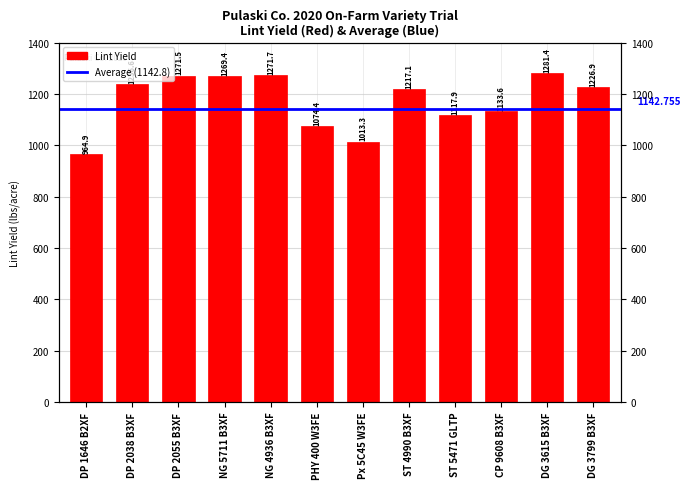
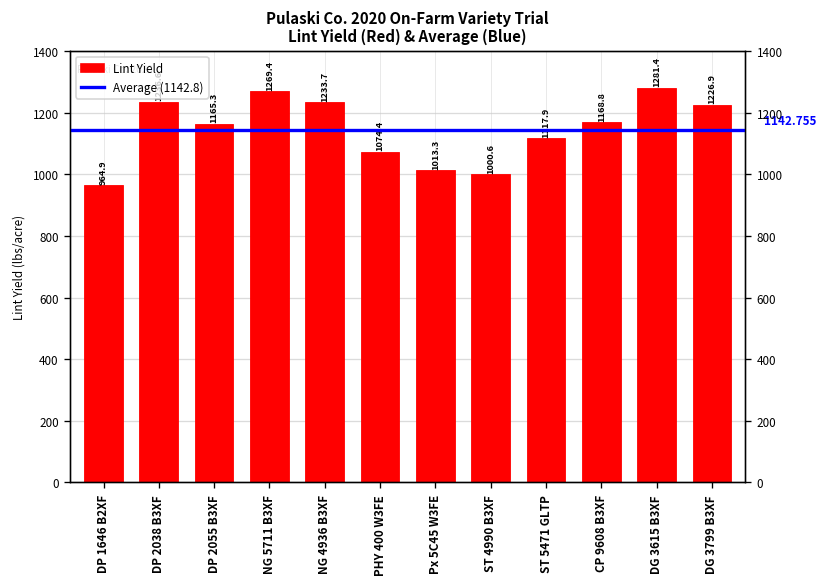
  {
    "DP 1646 B2XF": 964.9,
-   "DP 2055 B3XF": 1271.5,
+   "DP 2055 B3XF": 1165.3,
    "NG 5711 B3XF": 1269.4,
-   "NG 4936 B3XF": 1271.7,
+   "NG 4936 B3XF": 1233.7,
    "PHY 400 W3FE": 1074.4,
    "Px 5C45 W3FE": 1013.3,
-   "ST 4990 B3XF": 1217.1,
+   "ST 4990 B3XF": 1000.6,
    "ST 5471 GLTP": 1117.9,
-   "CP 9608 B3XF": 1133.6,
+   "CP 9608 B3XF": 1168.8,
    "DG 3615 B3XF": 1281.4,
    "DG 3799 B3XF": 1226.9
  }
